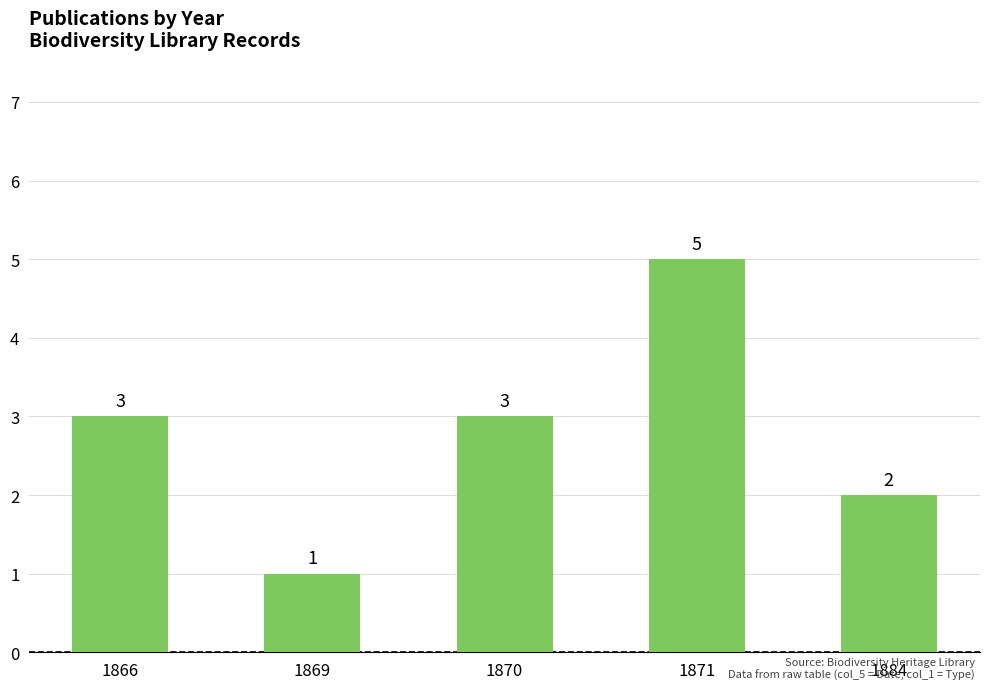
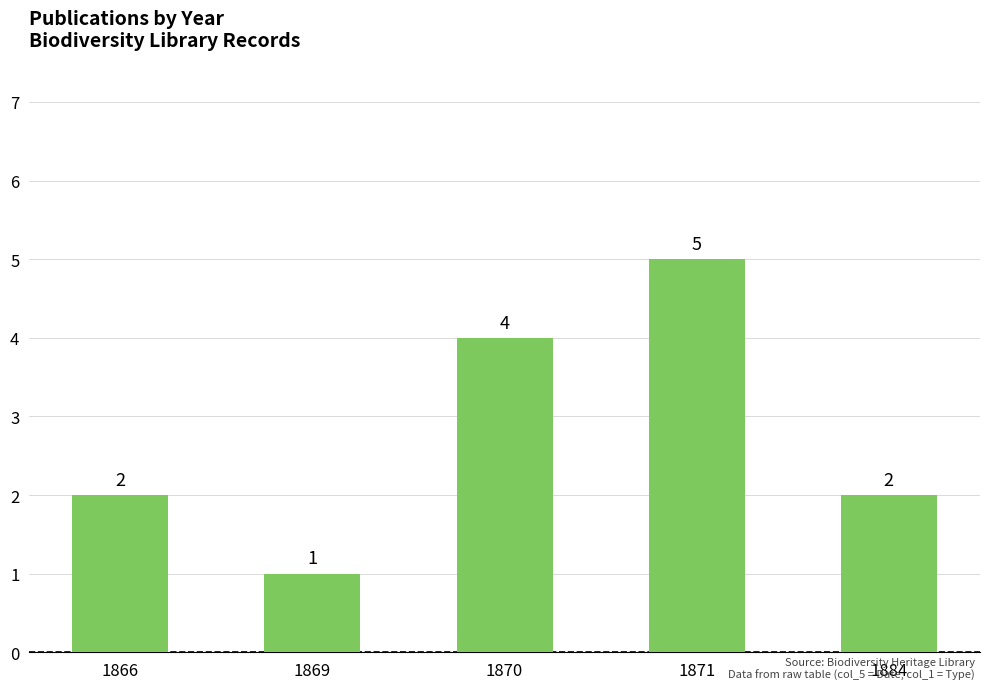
  {
-   "1866": 3,
+   "1866": 2,
    "1869": 1,
-   "1870": 3,
+   "1870": 4,
    "1871": 5,
    "1884": 2
  }
